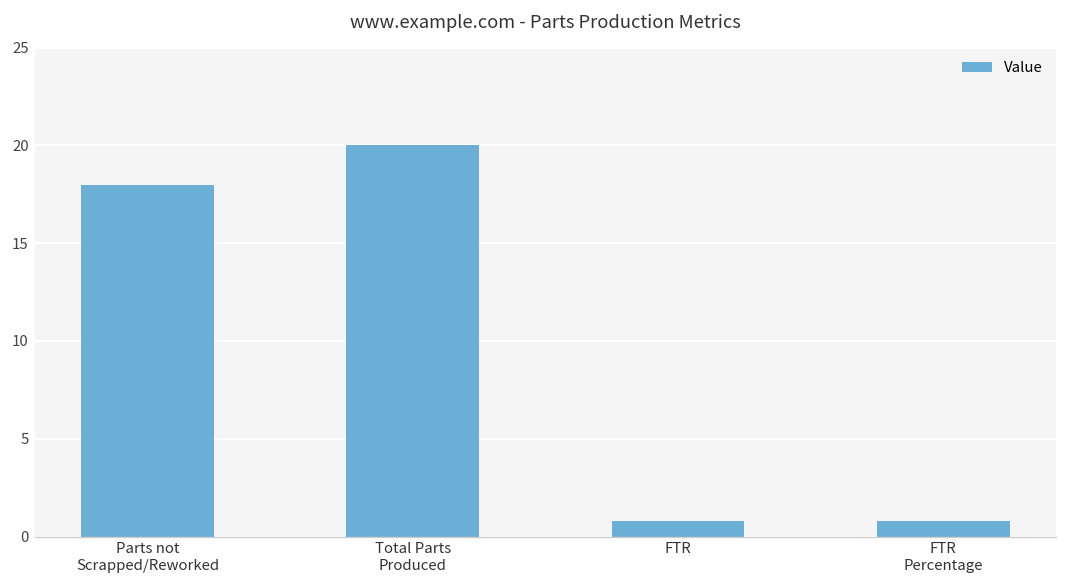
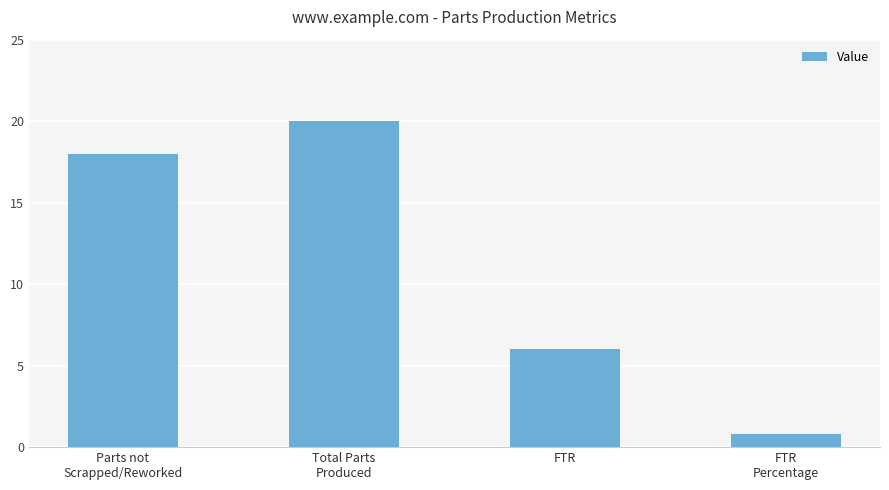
  {
    "Parts not Scrapped/Reworked": 18.0,
    "Total Parts Produced": 20.0,
-   "FTR": 0.8,
+   "FTR": 6.0,
    "FTR Percentage": 0.8
  }
